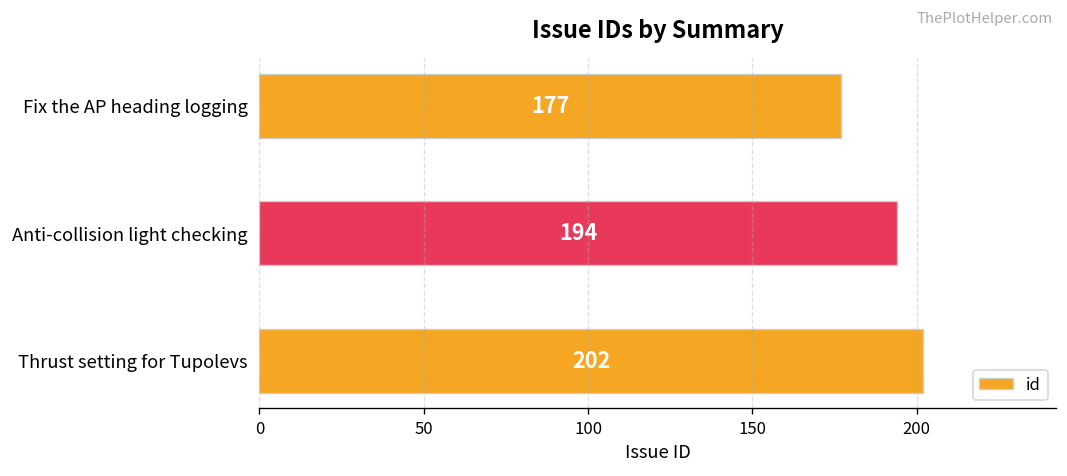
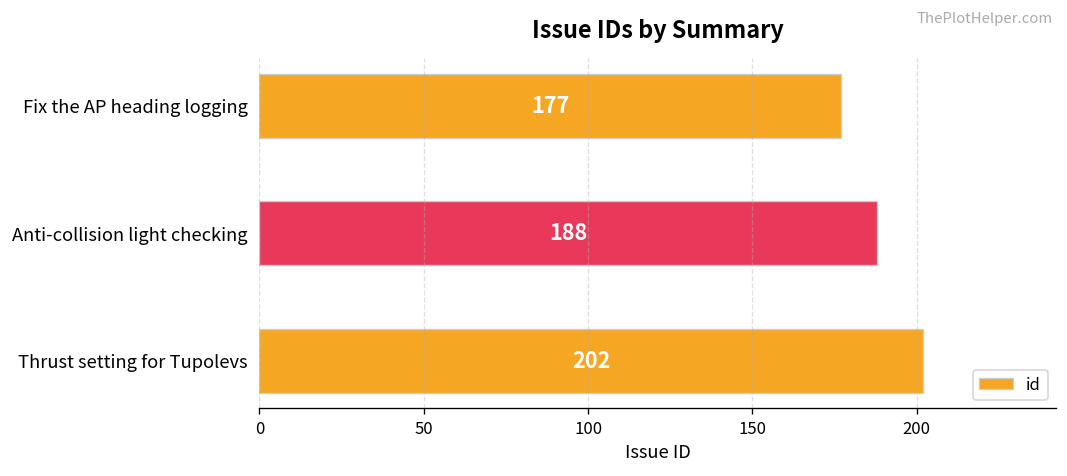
  {
    "Fix the AP heading logging": 177,
-   "Anti-collision light checking": 194,
+   "Anti-collision light checking": 188,
    "Thrust setting for Tupolevs": 202
  }
